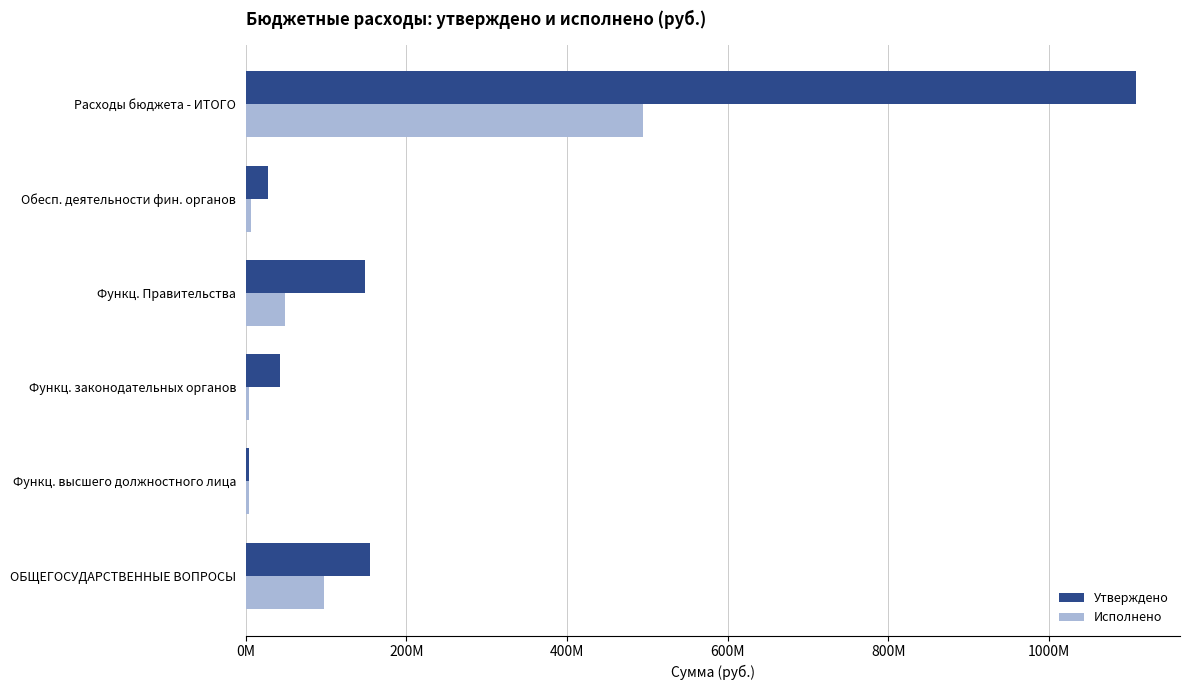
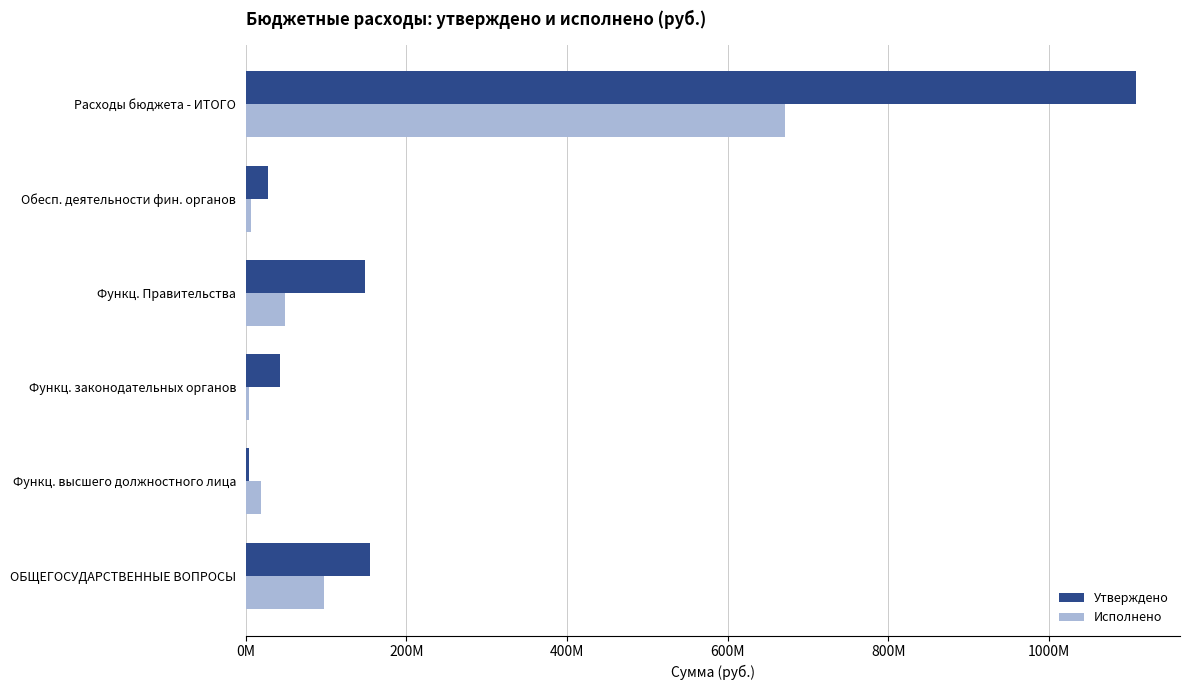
  {
    "Утверждено": {
      "Расходы бюджета - ИТОГО": 1110000000,
      "Обесп. деятельности фин. органов": 30000000,
      "Функц. Правительства": 150000000,
      "Функц. законодательных органов": 40000000,
      "Функц. высшего должностного лица": 0,
      "ОБЩЕГОСУДАРСТВЕННЫЕ ВОПРОСЫ": 150000000
    },
    "Исполнено": {
-     "Расходы бюджета - ИТОГО": 490000000,
+     "Расходы бюджета - ИТОГО": 670000000,
      "Обесп. деятельности фин. органов": 10000000,
      "Функц. Правительства": 50000000,
      "Функц. законодательных органов": 0,
-     "Функц. высшего должностного лица": 0,
+     "Функц. высшего должностного лица": 20000000,
      "ОБЩЕГОСУДАРСТВЕННЫЕ ВОПРОСЫ": 100000000
    }
  }
